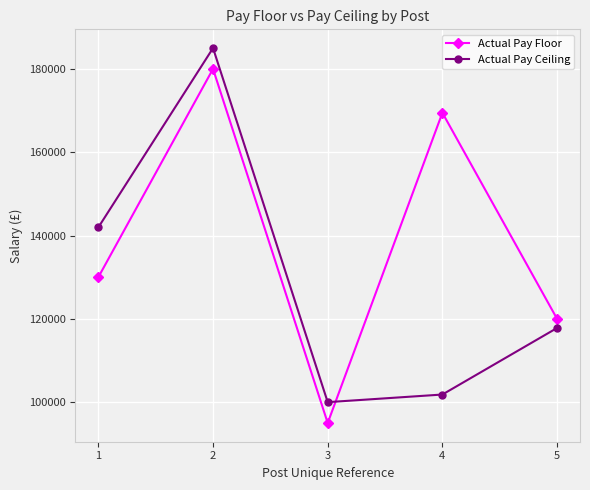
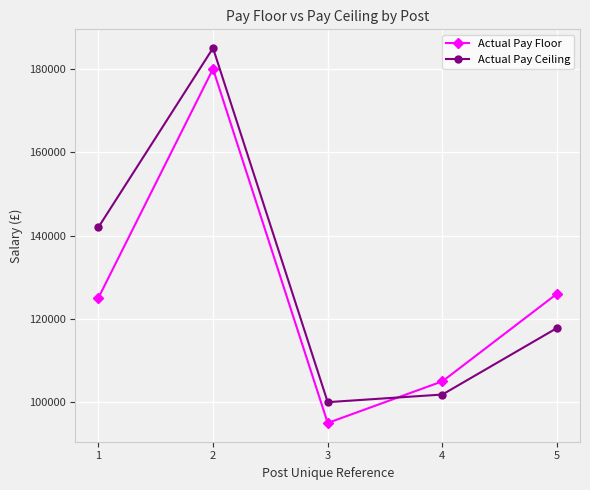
  {
    "Actual Pay Floor": {
-     "1": 130000,
+     "1": 125000,
      "2": 180000,
      "3": 95000,
-     "4": 169000,
-     "5": 120000
+     "4": 105000,
+     "5": 126000
    },
    "Actual Pay Ceiling": {
      "1": 142000,
      "2": 185000,
      "3": 100000,
      "4": 102000,
      "5": 118000
    }
  }
